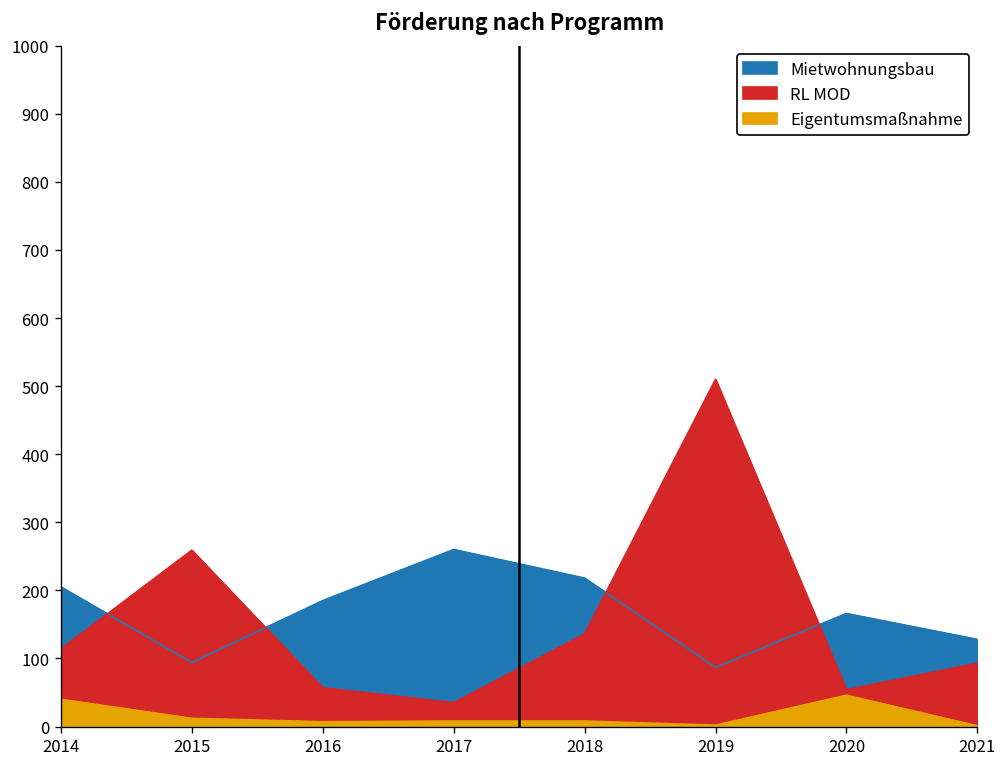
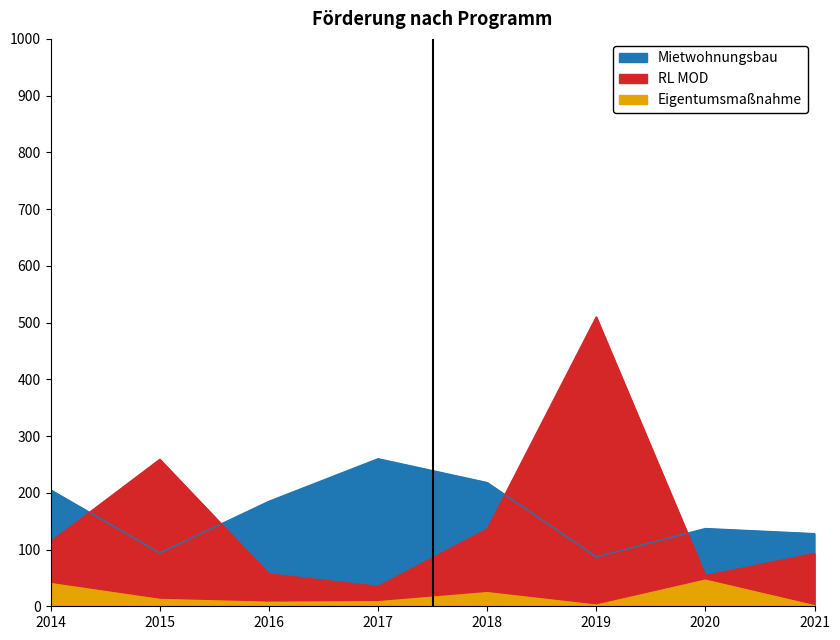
  {
    "Mietwohnungsbau": {
      "2014": 210,
      "2015": 90,
      "2016": 190,
      "2017": 260,
      "2018": 220,
      "2019": 90,
-     "2020": 170,
+     "2020": 140,
      "2021": 130
    },
    "RL MOD": {
      "2014": 110,
      "2015": 260,
      "2016": 60,
      "2017": 40,
      "2018": 140,
      "2019": 510,
      "2020": 50,
      "2021": 90
    },
    "Eigentumsmaßnahme": {
      "2014": 40,
      "2015": 10,
      "2016": 10,
      "2017": 10,
-     "2018": 10,
+     "2018": 20,
      "2019": 0,
      "2020": 50,
      "2021": 0
    }
  }
